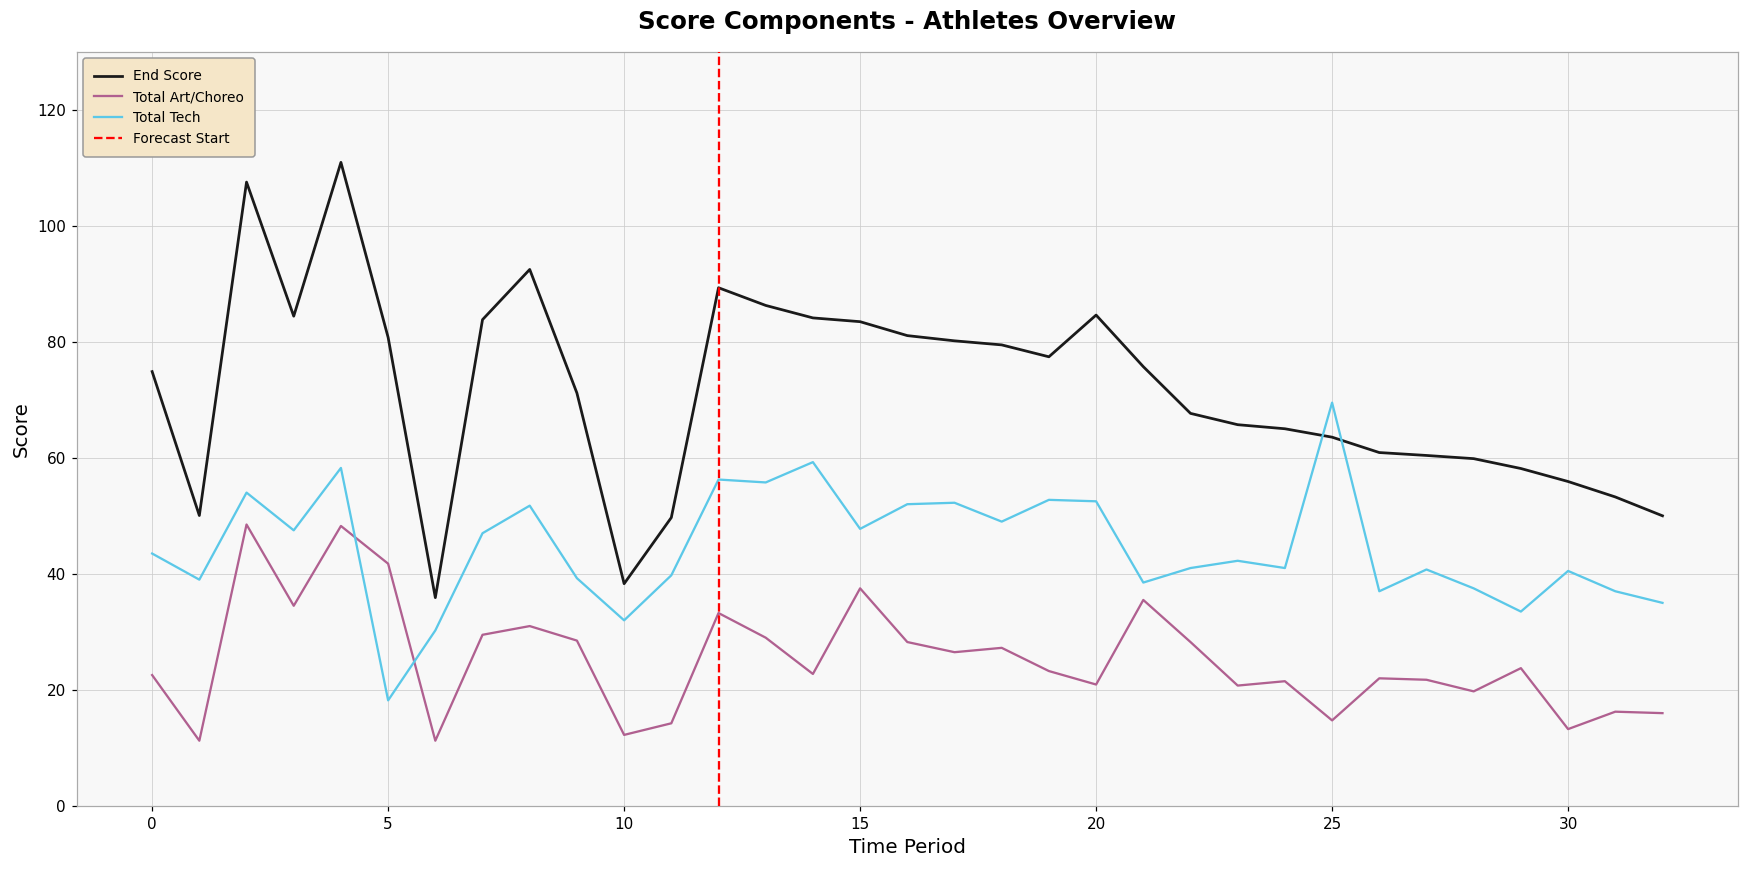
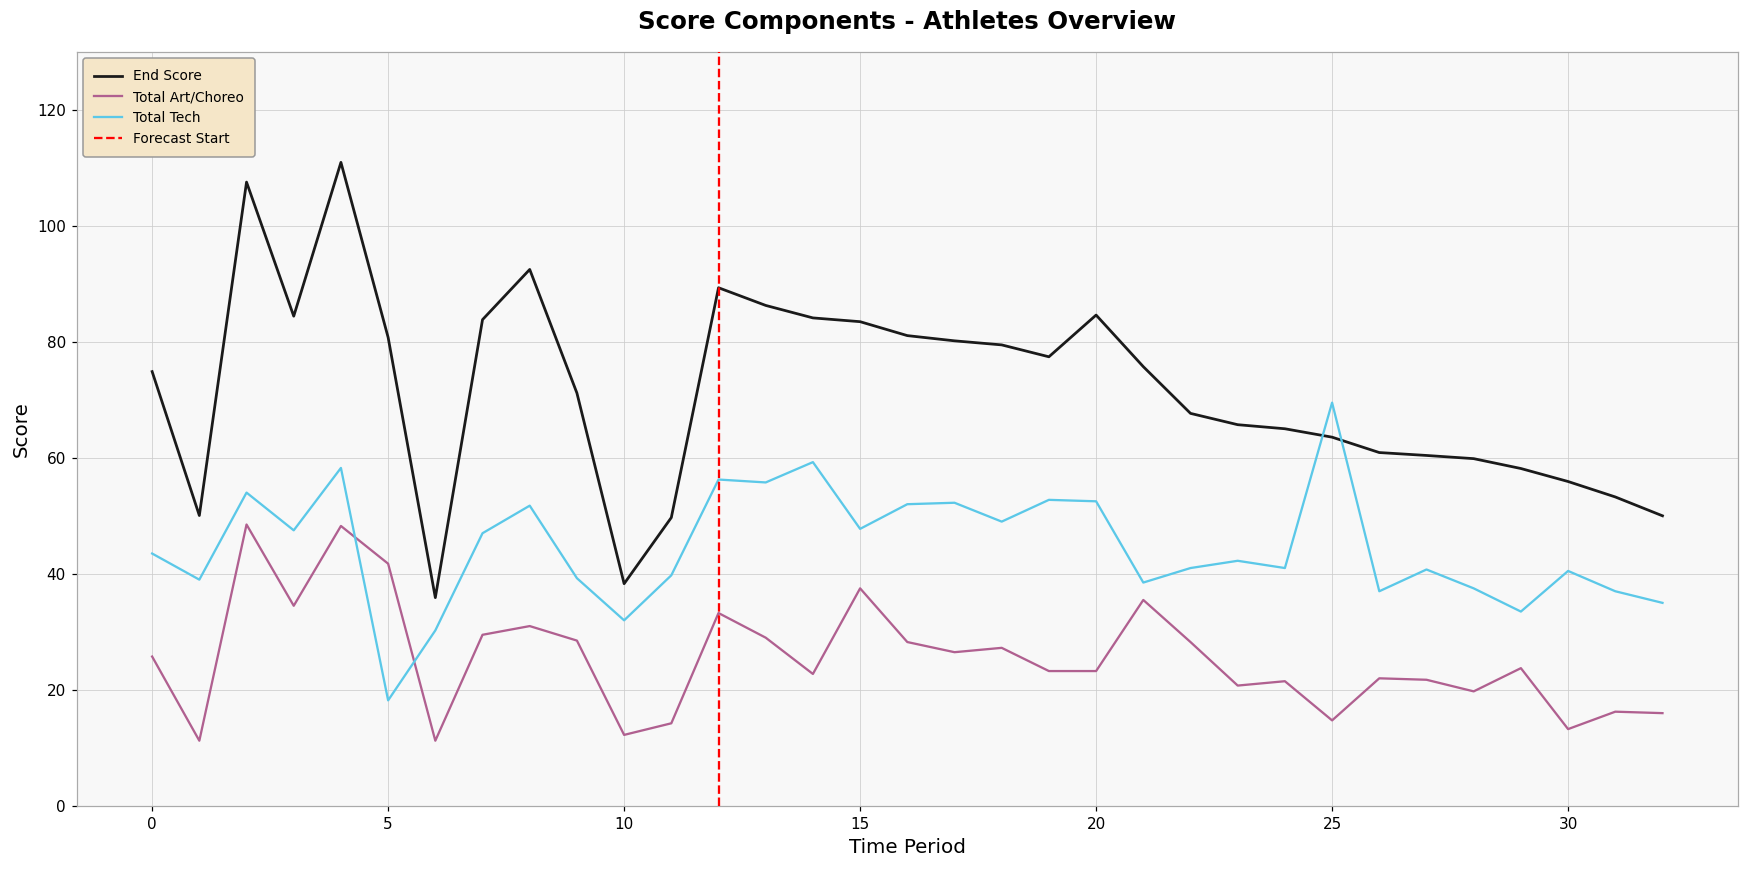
  {
    "End Score": {
      "0": 75,
      "5": 81,
      "10": 38,
      "15": 83,
      "20": 85,
      "25": 64,
      "30": 56
    },
    "Total Art/Choreo": {
-     "0": 23,
+     "0": 26,
      "5": 42,
      "10": 12,
      "15": 38,
-     "20": 21,
+     "20": 23,
      "25": 15,
      "30": 13
    },
    "Total Tech": {
      "0": 44,
      "5": 18,
      "10": 32,
      "15": 48,
      "20": 53,
      "25": 70,
      "30": 41
    }
  }
